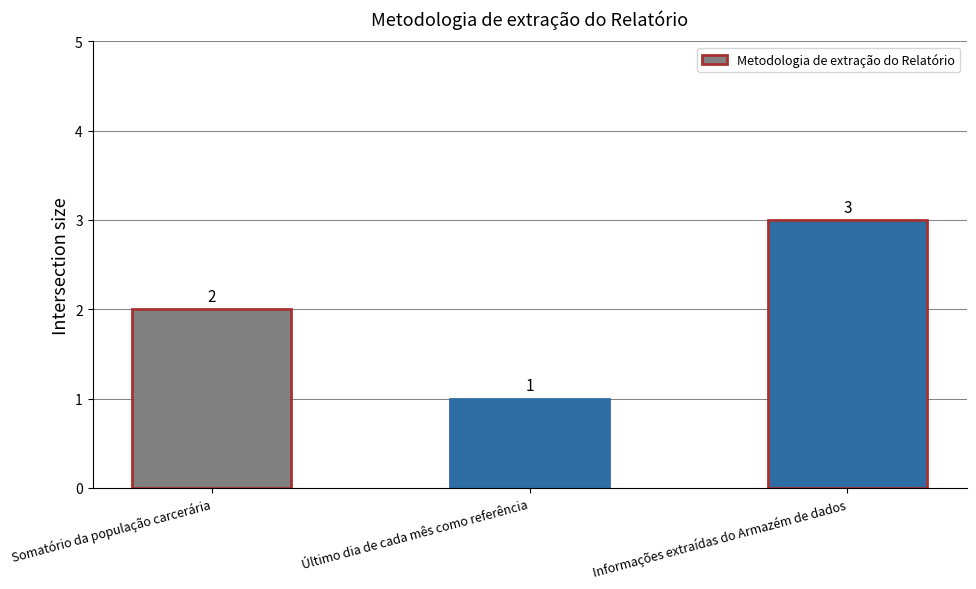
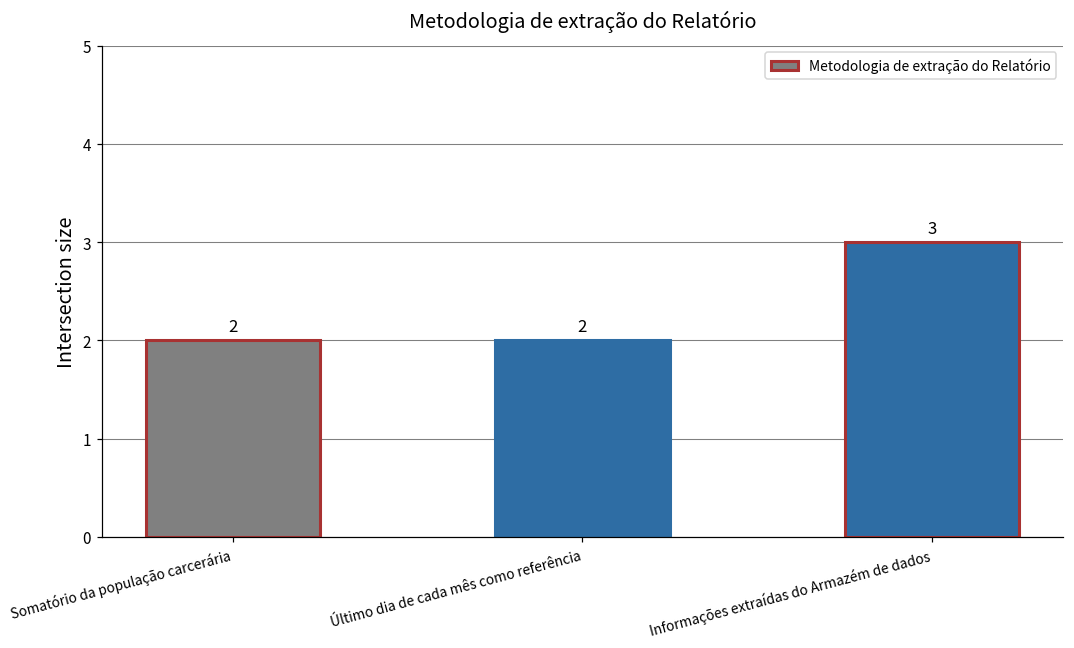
  {
    "Somatório da população carcerária": 2,
-   "Último dia de cada mês como referência": 1,
+   "Último dia de cada mês como referência": 2,
    "Informações extraídas do Armazém de dados": 3
  }
